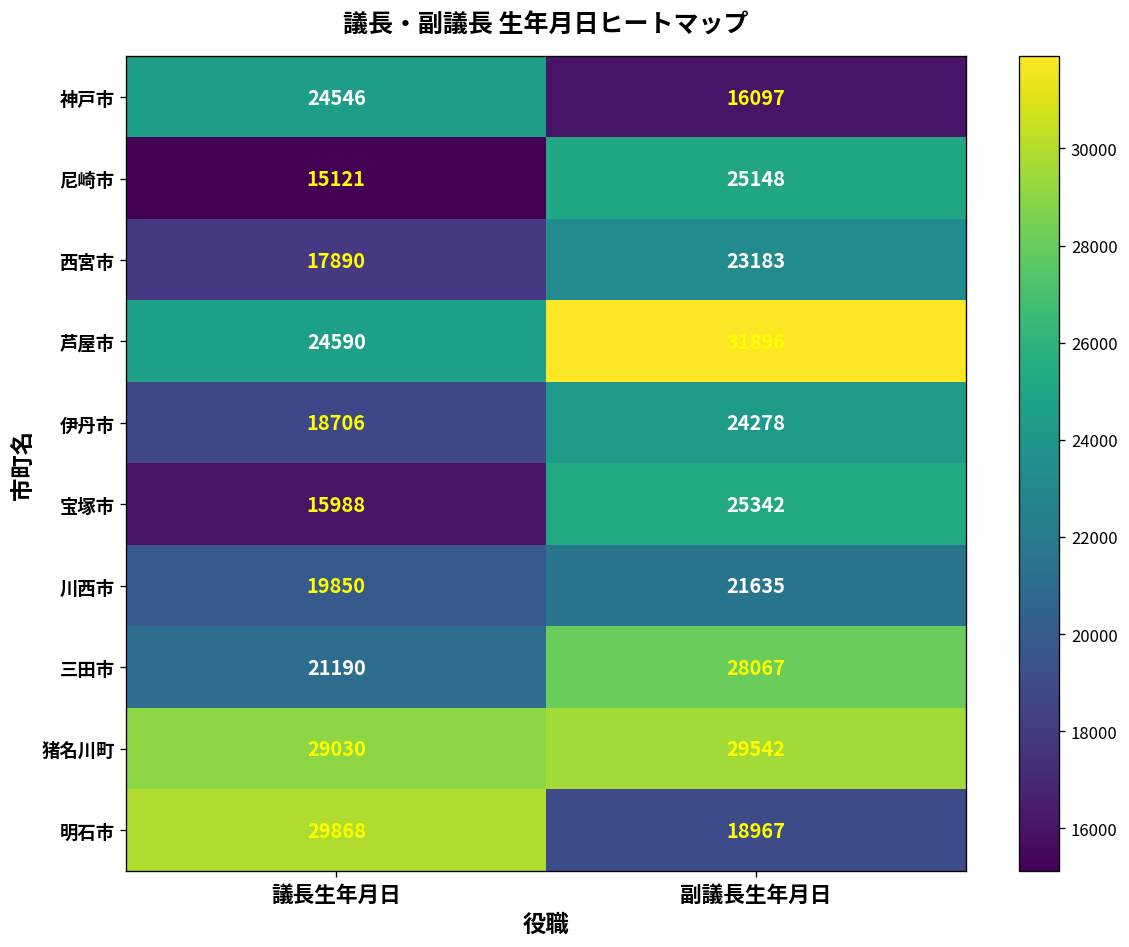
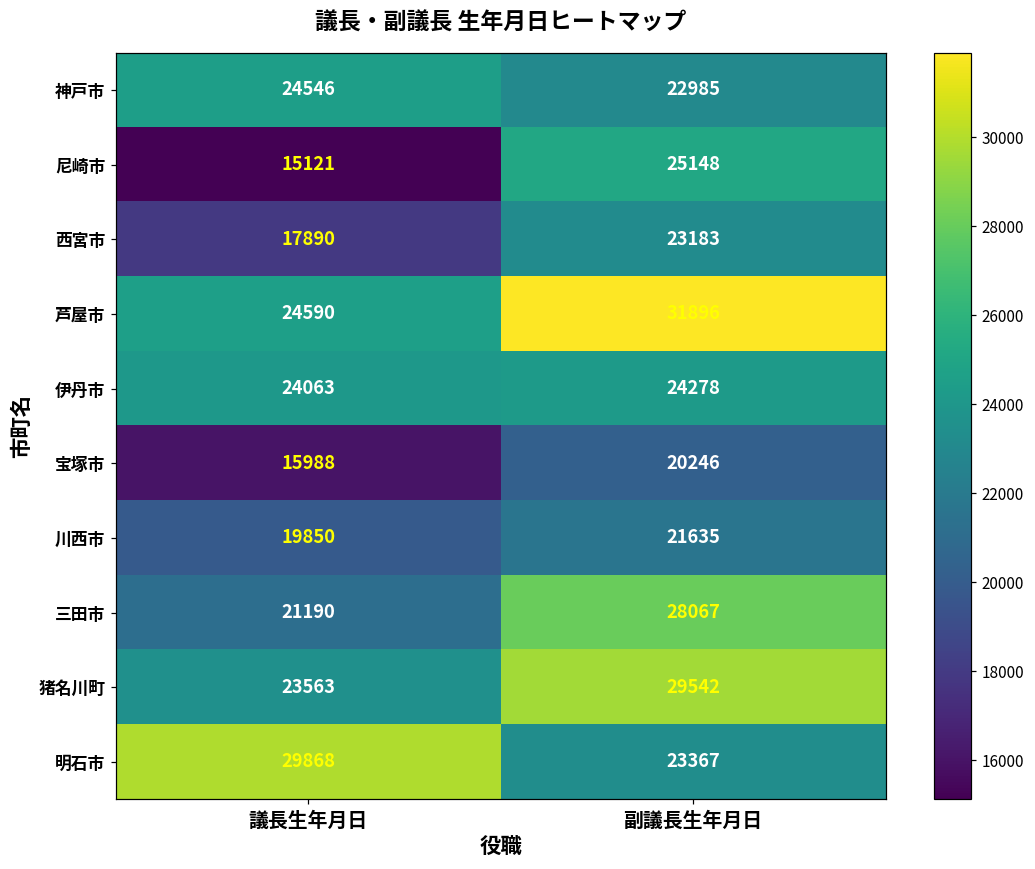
  {
    "神戸市": {
      "議長生年月日": 24546,
-     "副議長生年月日": 16097
+     "副議長生年月日": 22985
    },
    "尼崎市": {
      "議長生年月日": 15121,
      "副議長生年月日": 25148
    },
    "西宮市": {
      "議長生年月日": 17890,
      "副議長生年月日": 23183
    },
    "芦屋市": {
      "議長生年月日": 24590
    },
    "伊丹市": {
-     "議長生年月日": 18706,
+     "議長生年月日": 24063,
      "副議長生年月日": 24278
    },
    "宝塚市": {
      "議長生年月日": 15988,
-     "副議長生年月日": 25342
+     "副議長生年月日": 20246
    },
    "川西市": {
      "議長生年月日": 19850,
      "副議長生年月日": 21635
    },
    "三田市": {
      "議長生年月日": 21190,
      "副議長生年月日": 28067
    },
    "猪名川町": {
-     "議長生年月日": 29030,
+     "議長生年月日": 23563,
      "副議長生年月日": 29542
    },
    "明石市": {
      "議長生年月日": 29868,
-     "副議長生年月日": 18967
+     "副議長生年月日": 23367
    }
  }
